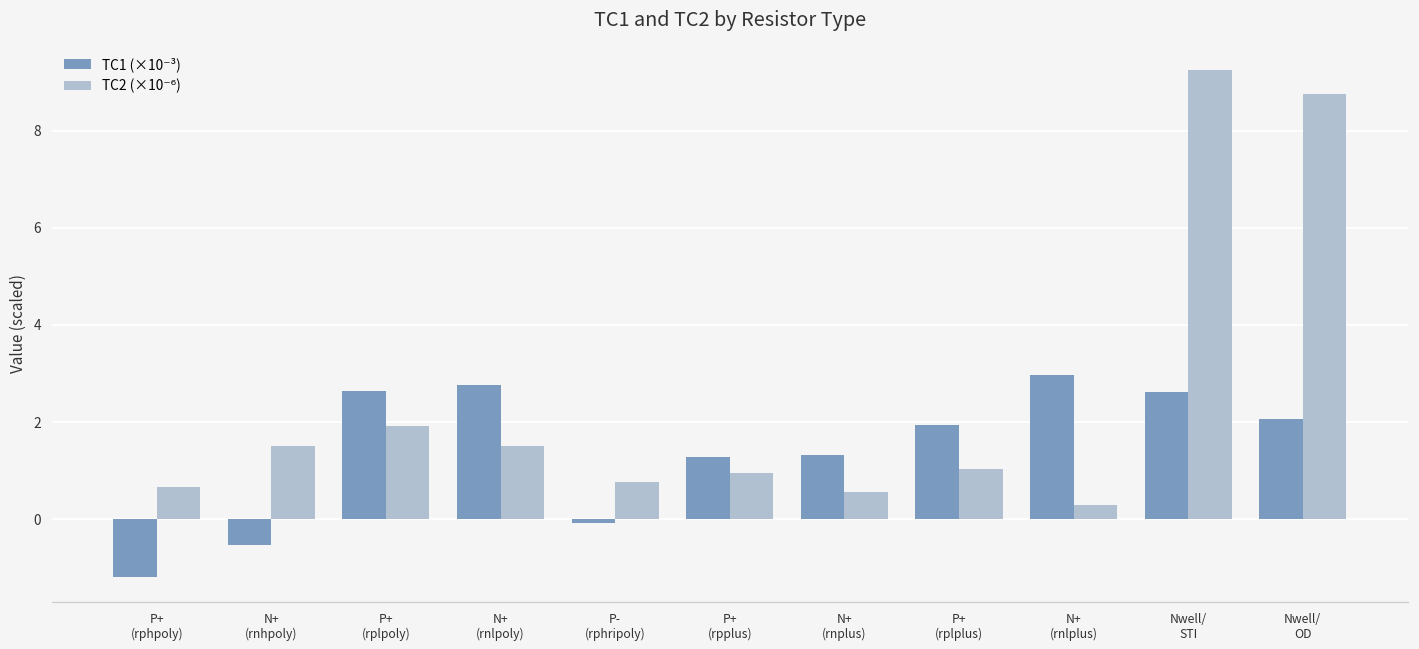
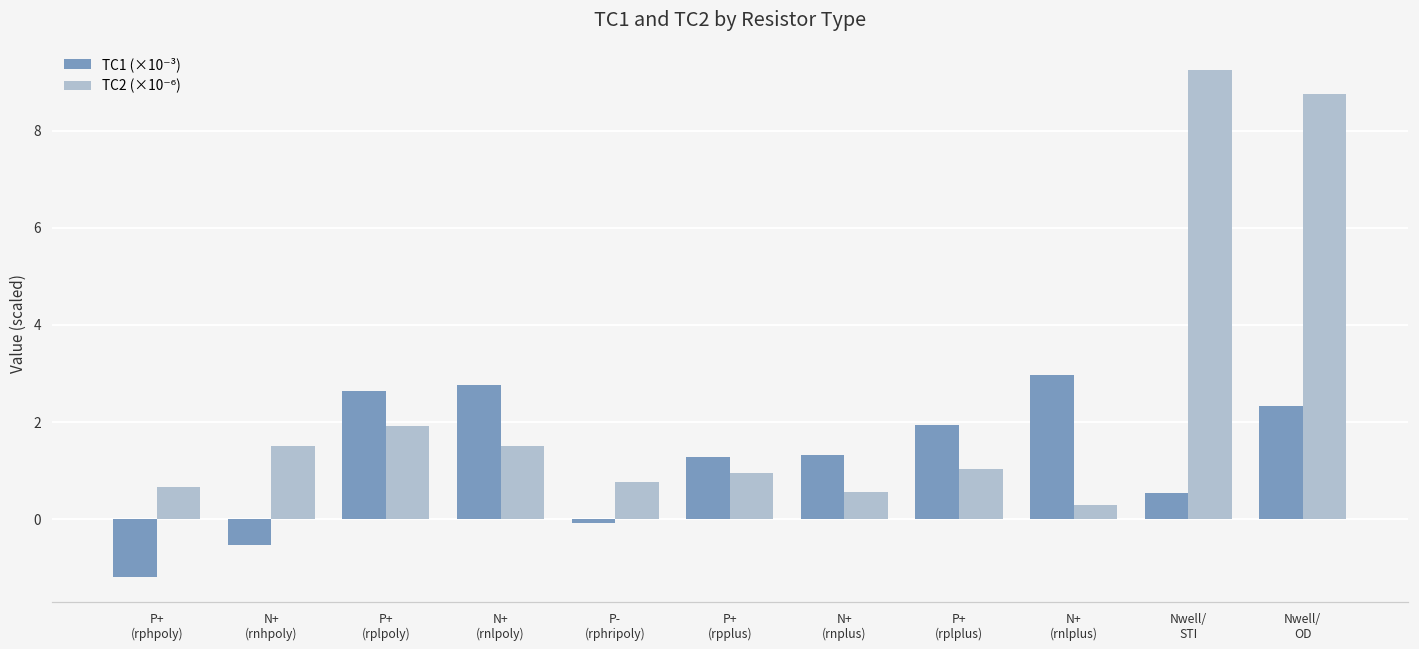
  {
    "TC1 (×10⁻³)": {
      "P+ (rphpoly)": -1.2,
      "N+ (rnhpoly)": -0.5,
      "P+ (rplpoly)": 2.6,
      "N+ (rnlpoly)": 2.8,
      "P- (rphripoly)": -0.1,
      "P+ (rpplus)": 1.3,
      "N+ (rnplus)": 1.3,
      "P+ (rplplus)": 2.0,
      "N+ (rnlplus)": 3.0,
-     "Nwell/ STI": 2.6,
-     "Nwell/ OD": 2.1
+     "Nwell/ STI": 0.6,
+     "Nwell/ OD": 2.3
    },
    "TC2 (×10⁻⁶)": {
      "P+ (rphpoly)": 0.7,
      "N+ (rnhpoly)": 1.5,
      "P+ (rplpoly)": 1.9,
      "N+ (rnlpoly)": 1.5,
      "P- (rphripoly)": 0.8,
      "P+ (rpplus)": 0.9,
      "N+ (rnplus)": 0.6,
      "P+ (rplplus)": 1.0,
      "N+ (rnlplus)": 0.3,
      "Nwell/ STI": 9.3,
      "Nwell/ OD": 8.8
    }
  }
